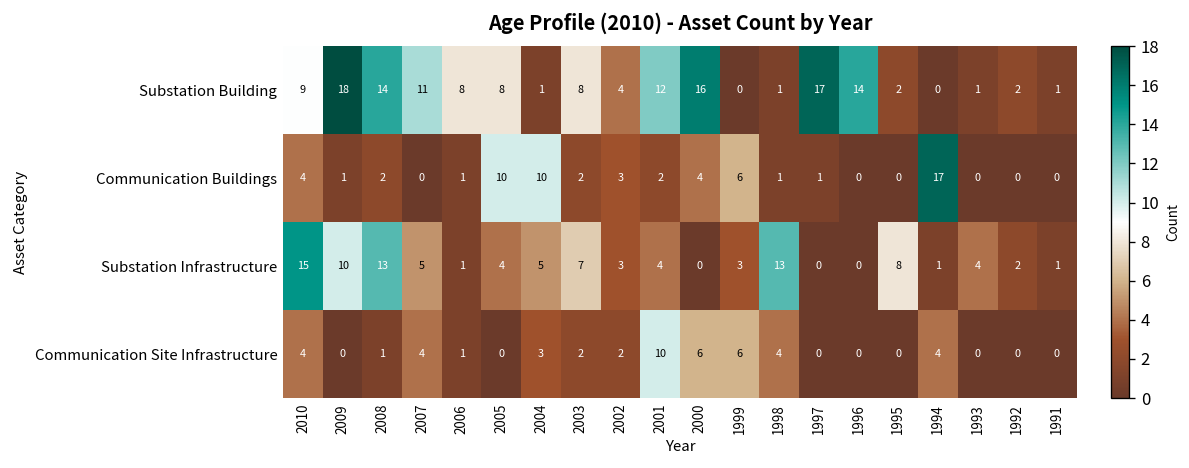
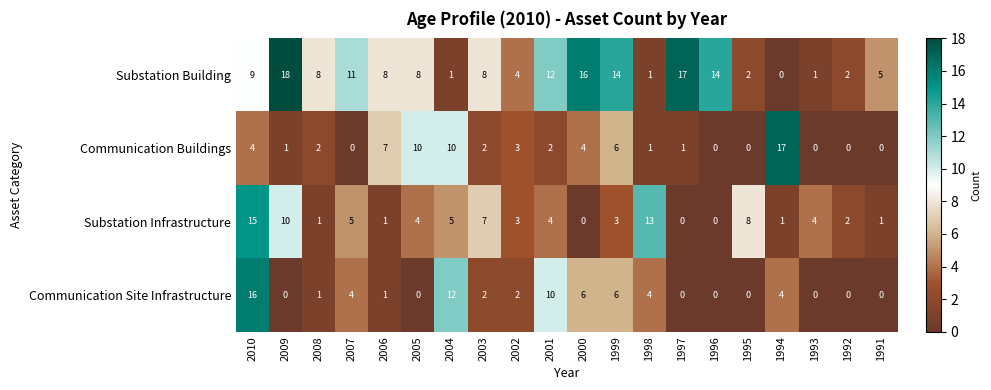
  {
    "Substation Building": {
      "2010": 9,
      "2009": 18,
-     "2008": 14,
+     "2008": 8,
      "2007": 11,
      "2006": 8,
      "2005": 8,
      "2004": 1,
      "2003": 8,
      "2002": 4,
      "2001": 12,
      "2000": 16,
-     "1999": 0,
+     "1999": 14,
      "1998": 1,
      "1997": 17,
      "1996": 14,
      "1995": 2,
      "1994": 0,
      "1993": 1,
      "1992": 2,
-     "1991": 1
+     "1991": 5
    },
    "Communication Buildings": {
      "2010": 4,
      "2009": 1,
      "2008": 2,
      "2007": 0,
-     "2006": 1,
+     "2006": 7,
      "2005": 10,
      "2004": 10,
      "2003": 2,
      "2002": 3,
      "2001": 2,
      "2000": 4,
      "1999": 6,
      "1998": 1,
      "1997": 1,
      "1996": 0,
      "1995": 0,
      "1994": 17,
      "1993": 0,
      "1992": 0,
      "1991": 0
    },
    "Substation Infrastructure": {
      "2010": 15,
      "2009": 10,
-     "2008": 13,
+     "2008": 1,
      "2007": 5,
      "2006": 1,
      "2005": 4,
      "2004": 5,
      "2003": 7,
      "2002": 3,
      "2001": 4,
      "2000": 0,
      "1999": 3,
      "1998": 13,
      "1997": 0,
      "1996": 0,
      "1995": 8,
      "1994": 1,
      "1993": 4,
      "1992": 2,
      "1991": 1
    },
    "Communication Site Infrastructure": {
-     "2010": 4,
+     "2010": 16,
      "2009": 0,
      "2008": 1,
      "2007": 4,
      "2006": 1,
      "2005": 0,
-     "2004": 3,
+     "2004": 12,
      "2003": 2,
      "2002": 2,
      "2001": 10,
      "2000": 6,
      "1999": 6,
      "1998": 4,
      "1997": 0,
      "1996": 0,
      "1995": 0,
      "1994": 4,
      "1993": 0,
      "1992": 0,
      "1991": 0
    }
  }
